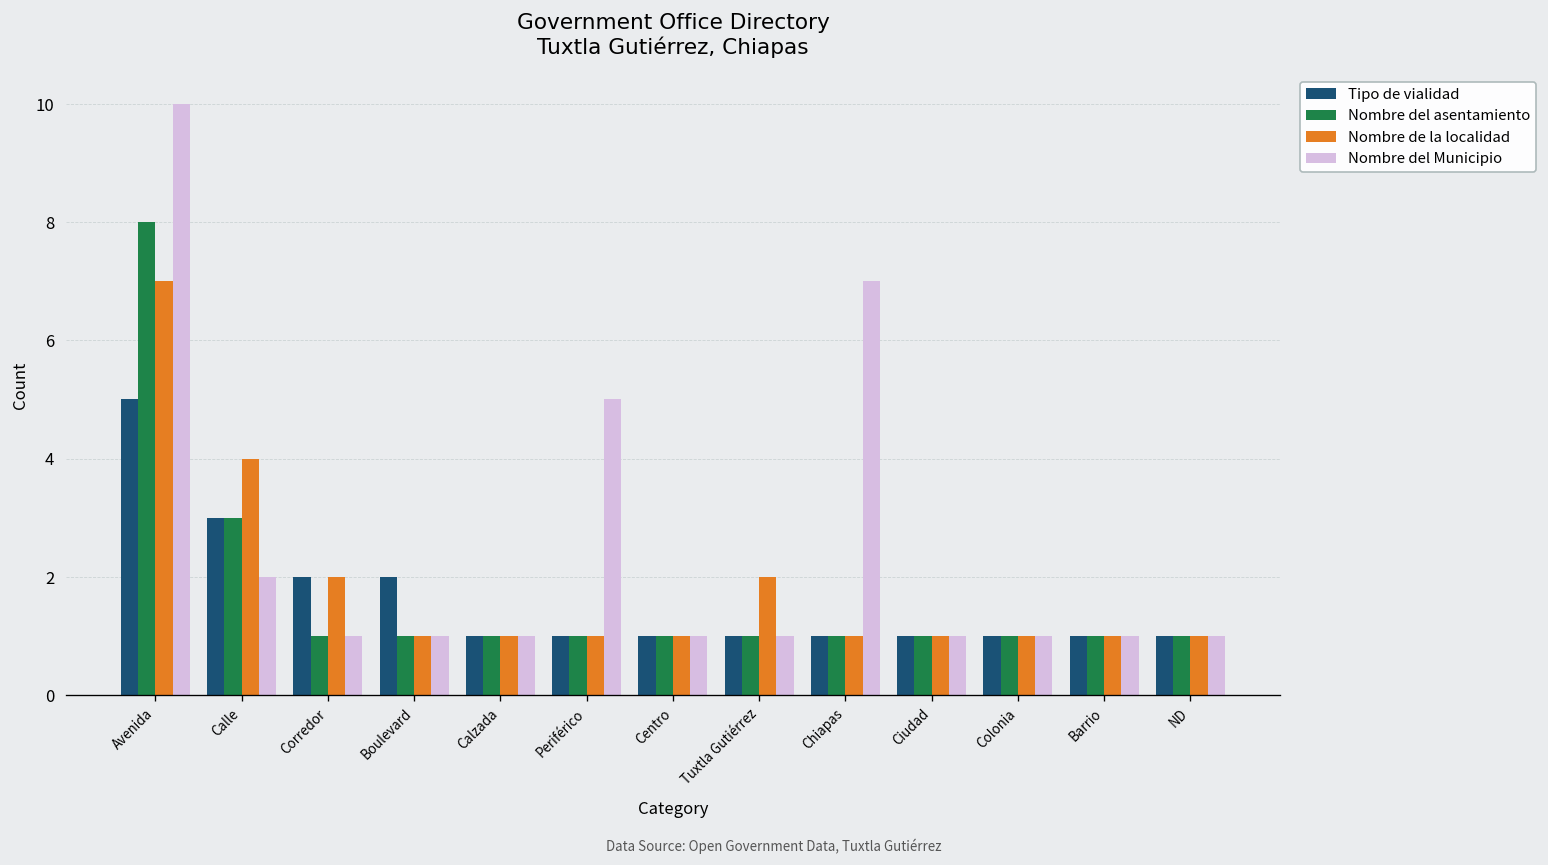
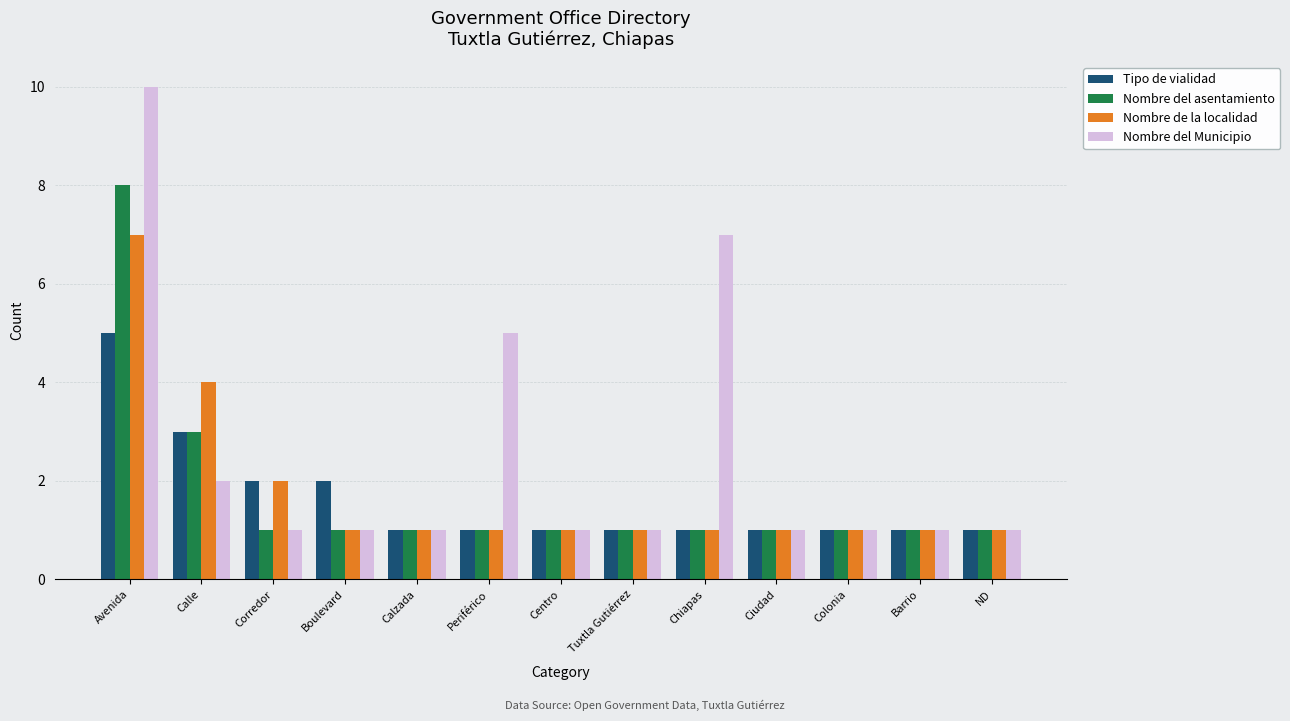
  {
    "Tipo de vialidad": {
      "Avenida": 5,
      "Calle": 3,
      "Corredor": 2,
      "Boulevard": 2,
      "Calzada": 1,
      "Periférico": 1,
      "Centro": 1,
      "Tuxtla Gutiérrez": 1,
      "Chiapas": 1,
      "Ciudad": 1,
      "Colonia": 1,
      "Barrio": 1,
      "ND": 1
    },
    "Nombre del asentamiento": {
      "Avenida": 8,
      "Calle": 3,
      "Corredor": 1,
      "Boulevard": 1,
      "Calzada": 1,
      "Periférico": 1,
      "Centro": 1,
      "Tuxtla Gutiérrez": 1,
      "Chiapas": 1,
      "Ciudad": 1,
      "Colonia": 1,
      "Barrio": 1,
      "ND": 1
    },
    "Nombre de la localidad": {
      "Avenida": 7,
      "Calle": 4,
      "Corredor": 2,
      "Boulevard": 1,
      "Calzada": 1,
      "Periférico": 1,
      "Centro": 1,
-     "Tuxtla Gutiérrez": 2,
+     "Tuxtla Gutiérrez": 1,
      "Chiapas": 1,
      "Ciudad": 1,
      "Colonia": 1,
      "Barrio": 1,
      "ND": 1
    },
    "Nombre del Municipio": {
      "Avenida": 10,
      "Calle": 2,
      "Corredor": 1,
      "Boulevard": 1,
      "Calzada": 1,
      "Periférico": 5,
      "Centro": 1,
      "Tuxtla Gutiérrez": 1,
      "Chiapas": 7,
      "Ciudad": 1,
      "Colonia": 1,
      "Barrio": 1,
      "ND": 1
    }
  }
